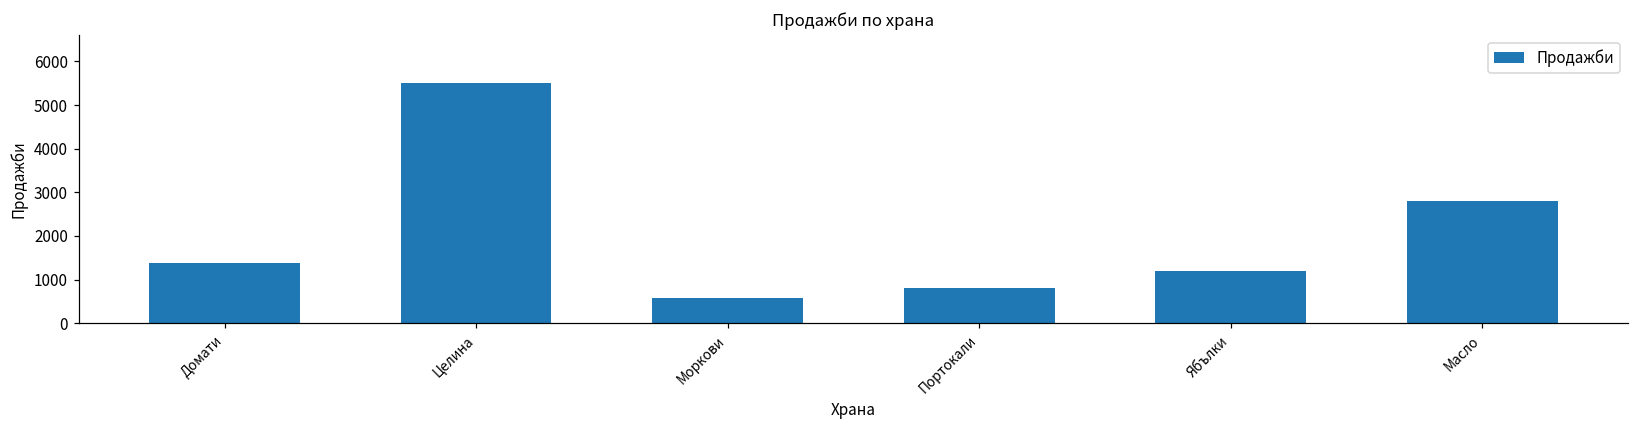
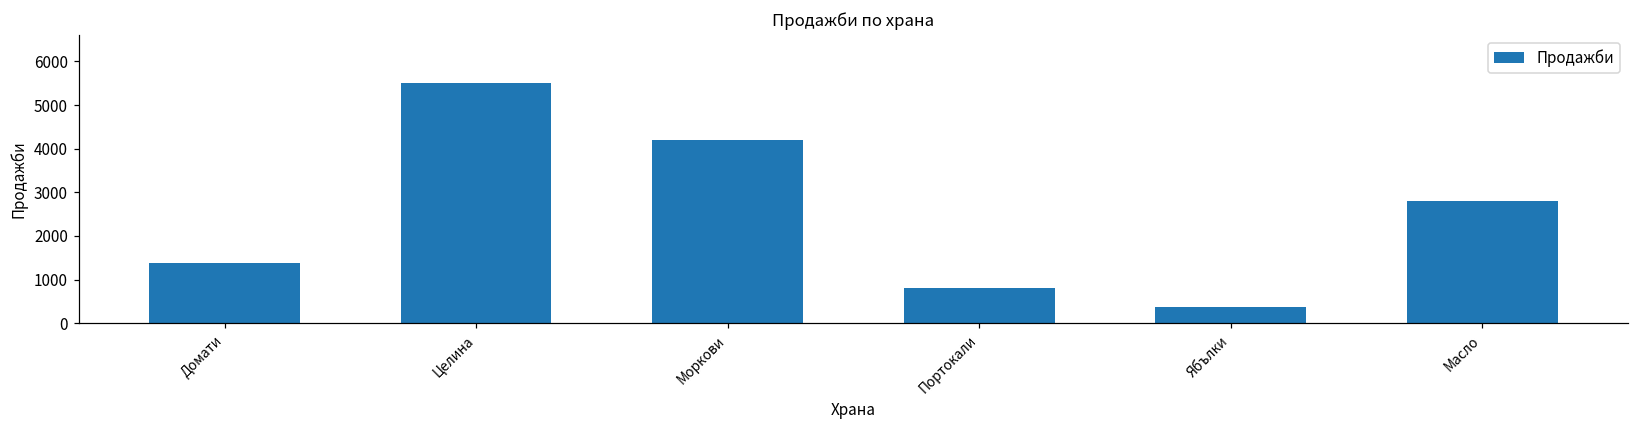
  {
    "Домати": 1400,
    "Целина": 5500,
-   "Моркови": 600,
+   "Моркови": 4200,
    "Портокали": 800,
-   "Ябълки": 1200,
+   "Ябълки": 400,
    "Масло": 2800
  }
